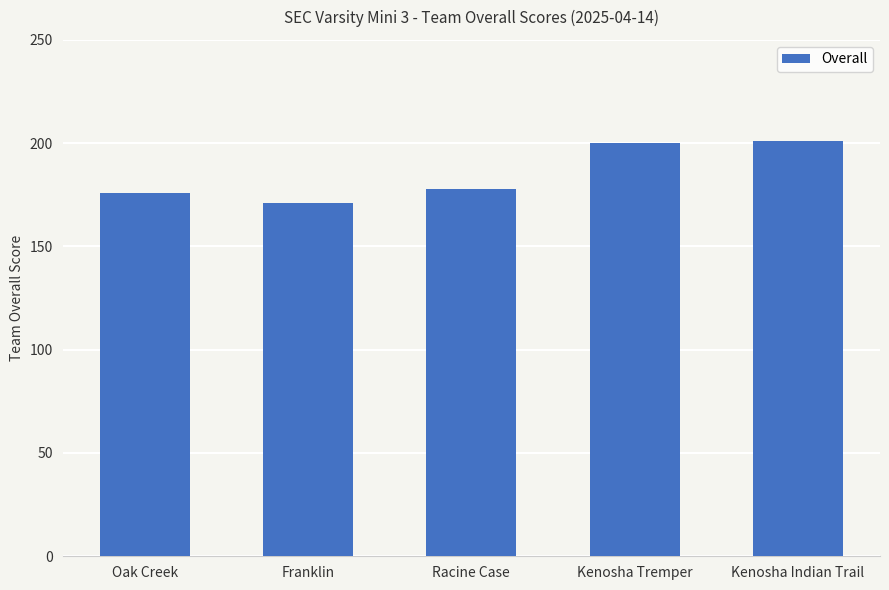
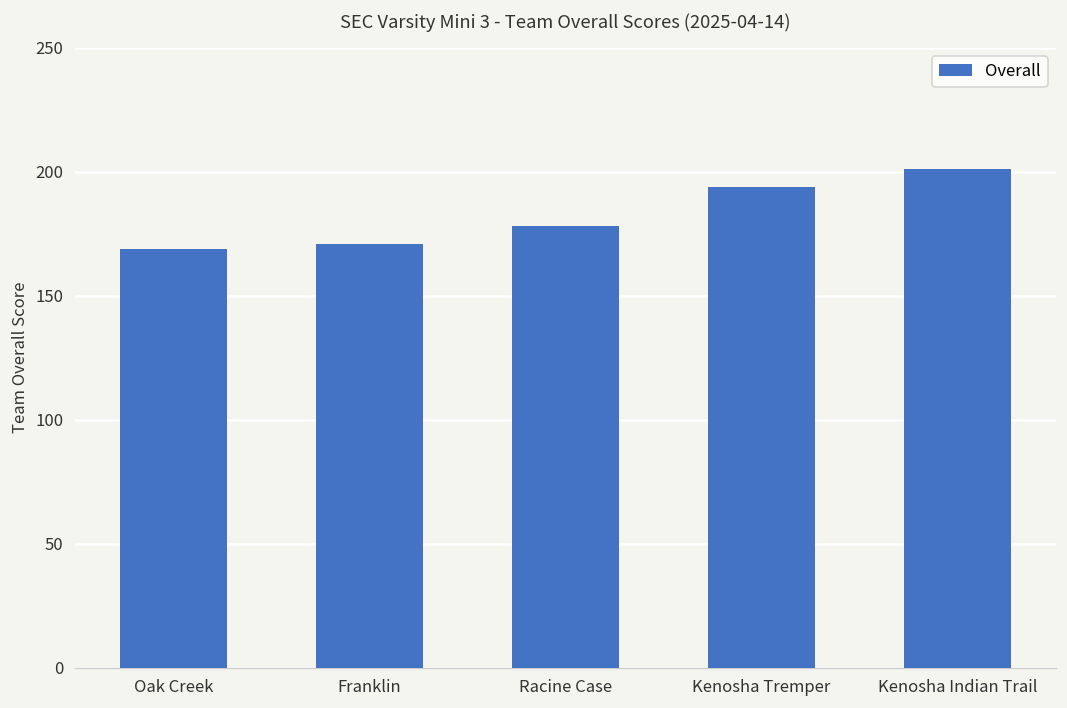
  {
-   "Oak Creek": 176,
+   "Oak Creek": 169,
    "Franklin": 171,
    "Racine Case": 178,
-   "Kenosha Tremper": 200,
+   "Kenosha Tremper": 194,
    "Kenosha Indian Trail": 201
  }
